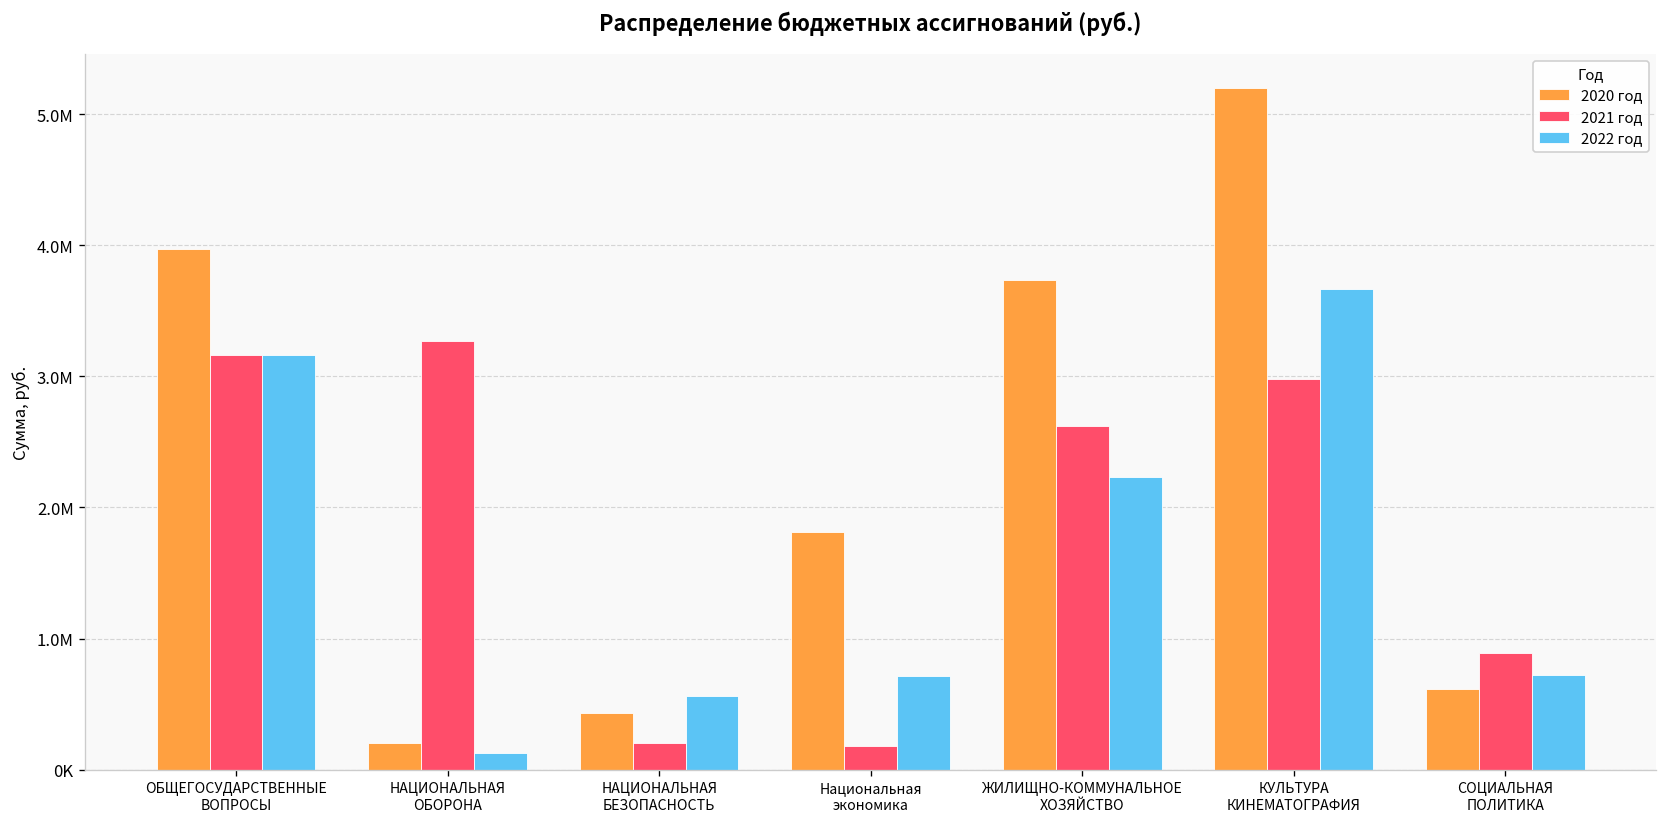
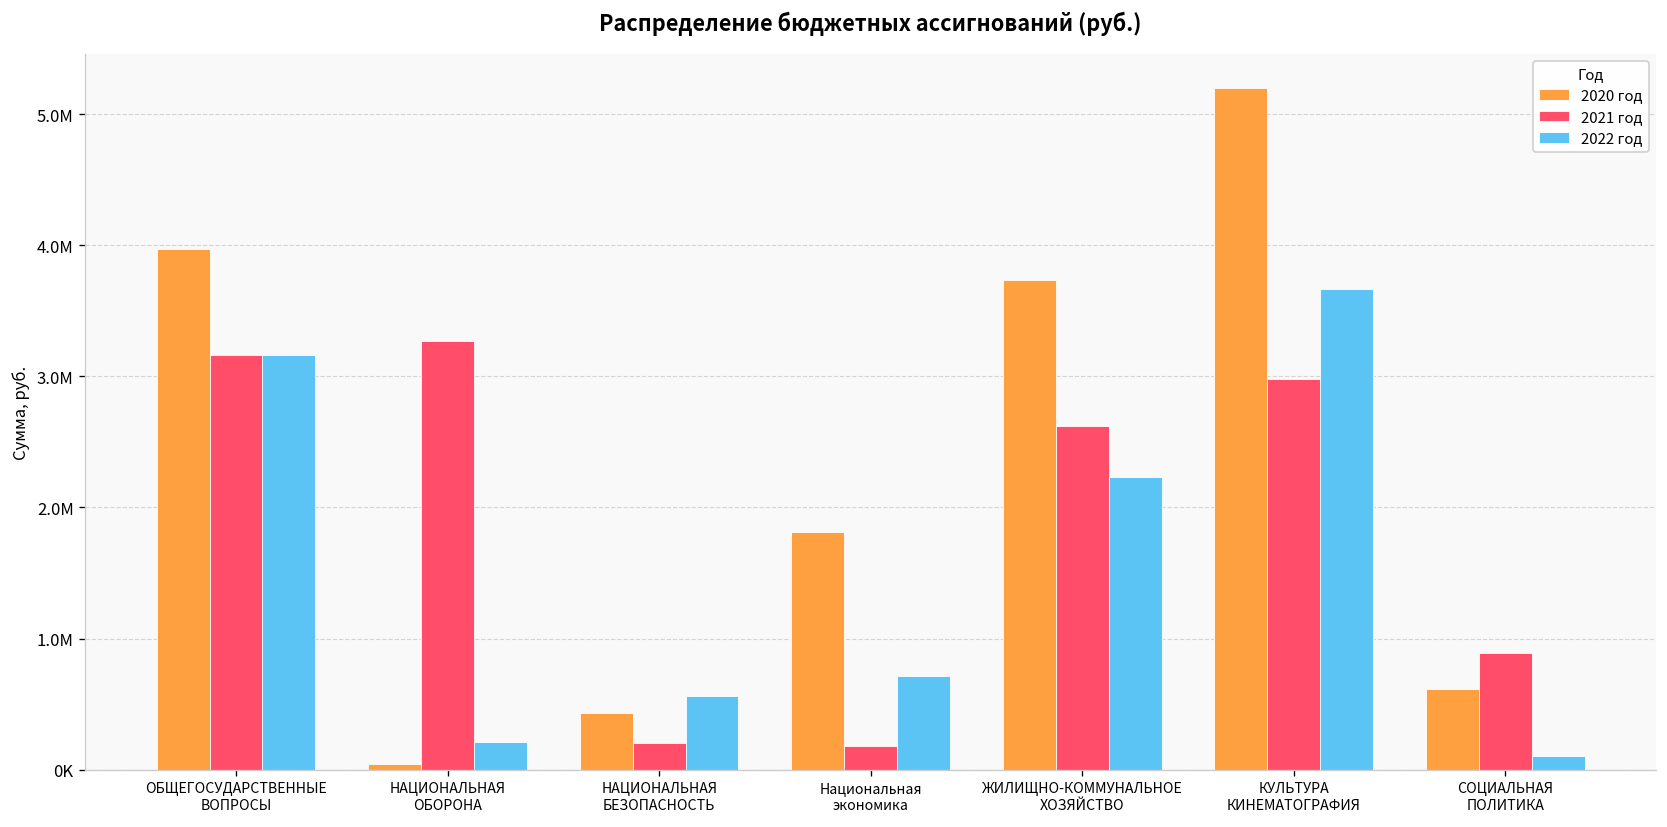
  {
    "2020 год": {
      "ОБЩЕГОСУДАРСТВЕННЫЕ ВОПРОСЫ": 3970000,
-     "НАЦИОНАЛЬНАЯ ОБОРОНА": 200000,
+     "НАЦИОНАЛЬНАЯ ОБОРОНА": 40000,
      "НАЦИОНАЛЬНАЯ БЕЗОПАСНОСТЬ": 440000,
      "Национальная экономика": 1820000,
      "ЖИЛИЩНО-КОММУНАЛЬНОЕ ХОЗЯЙСТВО": 3740000,
      "КУЛЬТУРА КИНЕМАТОГРАФИЯ": 5200000,
      "СОЦИАЛЬНАЯ ПОЛИТИКА": 620000
    },
    "2021 год": {
      "ОБЩЕГОСУДАРСТВЕННЫЕ ВОПРОСЫ": 3160000,
      "НАЦИОНАЛЬНАЯ ОБОРОНА": 3270000,
      "НАЦИОНАЛЬНАЯ БЕЗОПАСНОСТЬ": 210000,
      "Национальная экономика": 180000,
      "ЖИЛИЩНО-КОММУНАЛЬНОЕ ХОЗЯЙСТВО": 2620000,
      "КУЛЬТУРА КИНЕМАТОГРАФИЯ": 2980000,
      "СОЦИАЛЬНАЯ ПОЛИТИКА": 890000
    },
    "2022 год": {
      "ОБЩЕГОСУДАРСТВЕННЫЕ ВОПРОСЫ": 3160000,
-     "НАЦИОНАЛЬНАЯ ОБОРОНА": 120000,
+     "НАЦИОНАЛЬНАЯ ОБОРОНА": 210000,
      "НАЦИОНАЛЬНАЯ БЕЗОПАСНОСТЬ": 570000,
      "Национальная экономика": 720000,
      "ЖИЛИЩНО-КОММУНАЛЬНОЕ ХОЗЯЙСТВО": 2230000,
      "КУЛЬТУРА КИНЕМАТОГРАФИЯ": 3660000,
-     "СОЦИАЛЬНАЯ ПОЛИТИКА": 720000
+     "СОЦИАЛЬНАЯ ПОЛИТИКА": 110000
    }
  }
